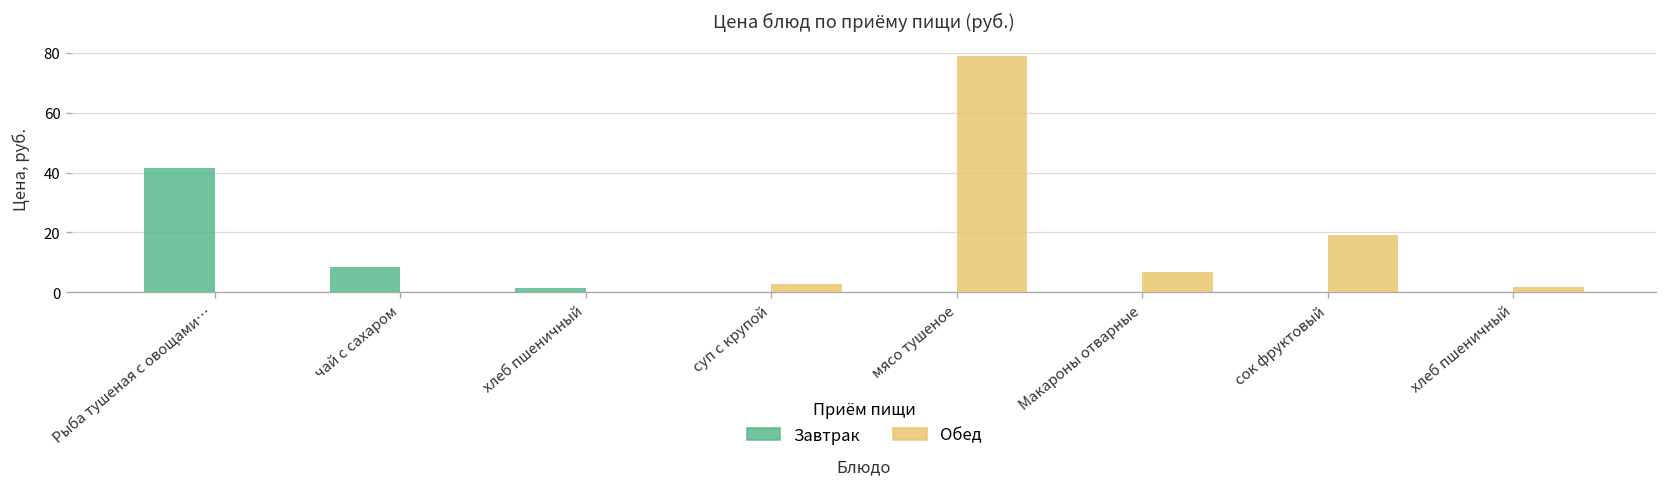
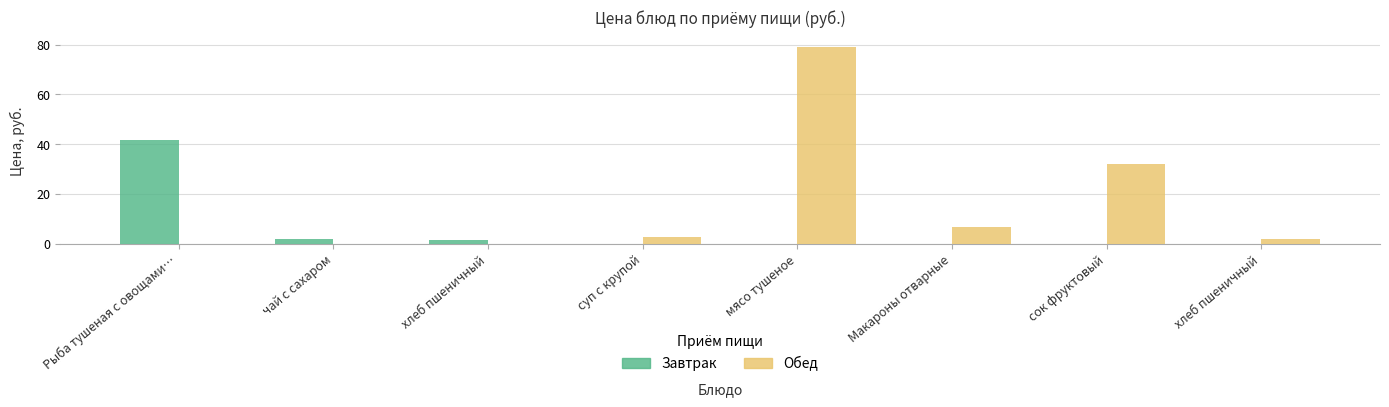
  {
    "Завтрак": {
      "Рыба тушеная с овощами…": 42,
-     "чай с сахаром": 8,
+     "чай с сахаром": 2,
      "суп с крупой": 0,
      "мясо тушеное": 0,
      "Макароны отварные": 0,
      "сок фруктовый": 0
    },
    "Обед": {
      "Рыба тушеная с овощами…": 0,
      "чай с сахаром": 0,
      "суп с крупой": 3,
      "мясо тушеное": 79,
      "Макароны отварные": 7,
-     "сок фруктовый": 19
+     "сок фруктовый": 32
    }
  }
